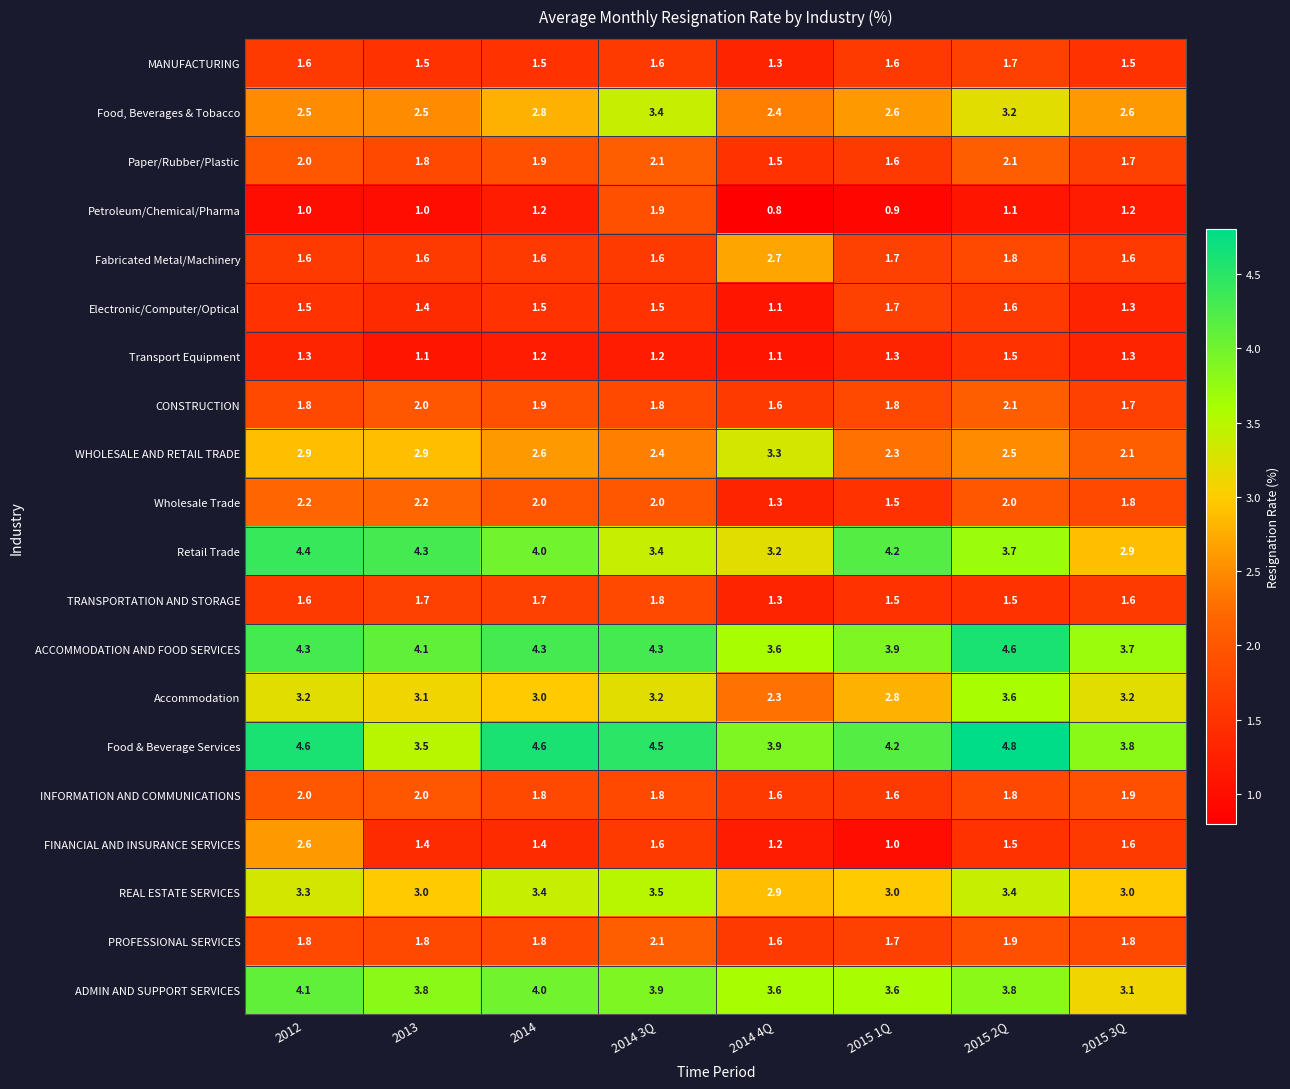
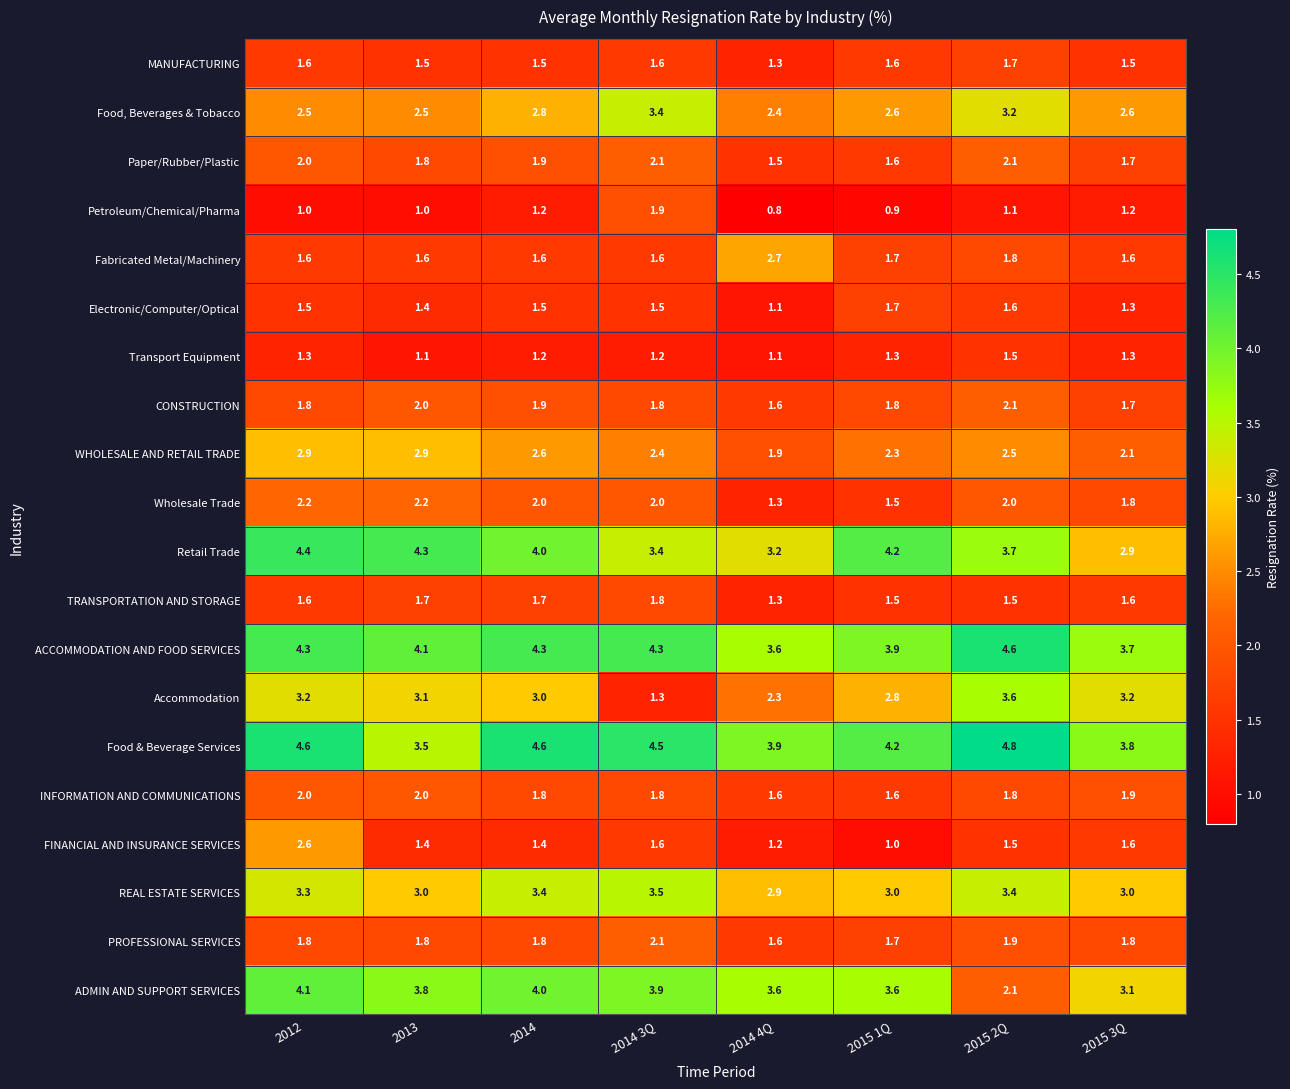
  {
    "MANUFACTURING": {
      "2012": 1.6,
      "2013": 1.5,
      "2014": 1.5,
      "2014 3Q": 1.6,
      "2014 4Q": 1.3,
      "2015 1Q": 1.6,
      "2015 2Q": 1.7,
      "2015 3Q": 1.5
    },
    "Food, Beverages & Tobacco": {
      "2012": 2.5,
      "2013": 2.5,
      "2014": 2.8,
      "2014 3Q": 3.4,
      "2014 4Q": 2.4,
      "2015 1Q": 2.6,
      "2015 2Q": 3.2,
      "2015 3Q": 2.6
    },
    "Paper/Rubber/Plastic": {
      "2012": 2.0,
      "2013": 1.8,
      "2014": 1.9,
      "2014 3Q": 2.1,
      "2014 4Q": 1.5,
      "2015 1Q": 1.6,
      "2015 2Q": 2.1,
      "2015 3Q": 1.7
    },
    "Petroleum/Chemical/Pharma": {
      "2012": 1.0,
      "2013": 1.0,
      "2014": 1.2,
      "2014 3Q": 1.9,
      "2014 4Q": 0.8,
      "2015 1Q": 0.9,
      "2015 2Q": 1.1,
      "2015 3Q": 1.2
    },
    "Fabricated Metal/Machinery": {
      "2012": 1.6,
      "2013": 1.6,
      "2014": 1.6,
      "2014 3Q": 1.6,
      "2014 4Q": 2.7,
      "2015 1Q": 1.7,
      "2015 2Q": 1.8,
      "2015 3Q": 1.6
    },
    "Electronic/Computer/Optical": {
      "2012": 1.5,
      "2013": 1.4,
      "2014": 1.5,
      "2014 3Q": 1.5,
      "2014 4Q": 1.1,
      "2015 1Q": 1.7,
      "2015 2Q": 1.6,
      "2015 3Q": 1.3
    },
    "Transport Equipment": {
      "2012": 1.3,
      "2013": 1.1,
      "2014": 1.2,
      "2014 3Q": 1.2,
      "2014 4Q": 1.1,
      "2015 1Q": 1.3,
      "2015 2Q": 1.5,
      "2015 3Q": 1.3
    },
    "CONSTRUCTION": {
      "2012": 1.8,
      "2013": 2.0,
      "2014": 1.9,
      "2014 3Q": 1.8,
      "2014 4Q": 1.6,
      "2015 1Q": 1.8,
      "2015 2Q": 2.1,
      "2015 3Q": 1.7
    },
    "WHOLESALE AND RETAIL TRADE": {
      "2012": 2.9,
      "2013": 2.9,
      "2014": 2.6,
      "2014 3Q": 2.4,
-     "2014 4Q": 3.3,
+     "2014 4Q": 1.9,
      "2015 1Q": 2.3,
      "2015 2Q": 2.5,
      "2015 3Q": 2.1
    },
    "Wholesale Trade": {
      "2012": 2.2,
      "2013": 2.2,
      "2014": 2.0,
      "2014 3Q": 2.0,
      "2014 4Q": 1.3,
      "2015 1Q": 1.5,
      "2015 2Q": 2.0,
      "2015 3Q": 1.8
    },
    "Retail Trade": {
      "2012": 4.4,
      "2013": 4.3,
      "2014": 4.0,
      "2014 3Q": 3.4,
      "2014 4Q": 3.2,
      "2015 1Q": 4.2,
      "2015 2Q": 3.7,
      "2015 3Q": 2.9
    },
    "TRANSPORTATION AND STORAGE": {
      "2012": 1.6,
      "2013": 1.7,
      "2014": 1.7,
      "2014 3Q": 1.8,
      "2014 4Q": 1.3,
      "2015 1Q": 1.5,
      "2015 2Q": 1.5,
      "2015 3Q": 1.6
    },
    "ACCOMMODATION AND FOOD SERVICES": {
      "2012": 4.3,
      "2013": 4.1,
      "2014": 4.3,
      "2014 3Q": 4.3,
      "2014 4Q": 3.6,
      "2015 1Q": 3.9,
      "2015 2Q": 4.6,
      "2015 3Q": 3.7
    },
    "Accommodation": {
      "2012": 3.2,
      "2013": 3.1,
      "2014": 3.0,
-     "2014 3Q": 3.2,
+     "2014 3Q": 1.3,
      "2014 4Q": 2.3,
      "2015 1Q": 2.8,
      "2015 2Q": 3.6,
      "2015 3Q": 3.2
    },
    "Food & Beverage Services": {
      "2012": 4.6,
      "2013": 3.5,
      "2014": 4.6,
      "2014 3Q": 4.5,
      "2014 4Q": 3.9,
      "2015 1Q": 4.2,
      "2015 2Q": 4.8,
      "2015 3Q": 3.8
    },
    "INFORMATION AND COMMUNICATIONS": {
      "2012": 2.0,
      "2013": 2.0,
      "2014": 1.8,
      "2014 3Q": 1.8,
      "2014 4Q": 1.6,
      "2015 1Q": 1.6,
      "2015 2Q": 1.8,
      "2015 3Q": 1.9
    },
    "FINANCIAL AND INSURANCE SERVICES": {
      "2012": 2.6,
      "2013": 1.4,
      "2014": 1.4,
      "2014 3Q": 1.6,
      "2014 4Q": 1.2,
      "2015 1Q": 1.0,
      "2015 2Q": 1.5,
      "2015 3Q": 1.6
    },
    "REAL ESTATE SERVICES": {
      "2012": 3.3,
      "2013": 3.0,
      "2014": 3.4,
      "2014 3Q": 3.5,
      "2014 4Q": 2.9,
      "2015 1Q": 3.0,
      "2015 2Q": 3.4,
      "2015 3Q": 3.0
    },
    "PROFESSIONAL SERVICES": {
      "2012": 1.8,
      "2013": 1.8,
      "2014": 1.8,
      "2014 3Q": 2.1,
      "2014 4Q": 1.6,
      "2015 1Q": 1.7,
      "2015 2Q": 1.9,
      "2015 3Q": 1.8
    },
    "ADMIN AND SUPPORT SERVICES": {
      "2012": 4.1,
      "2013": 3.8,
      "2014": 4.0,
      "2014 3Q": 3.9,
      "2014 4Q": 3.6,
      "2015 1Q": 3.6,
-     "2015 2Q": 3.8,
+     "2015 2Q": 2.1,
      "2015 3Q": 3.1
    }
  }
